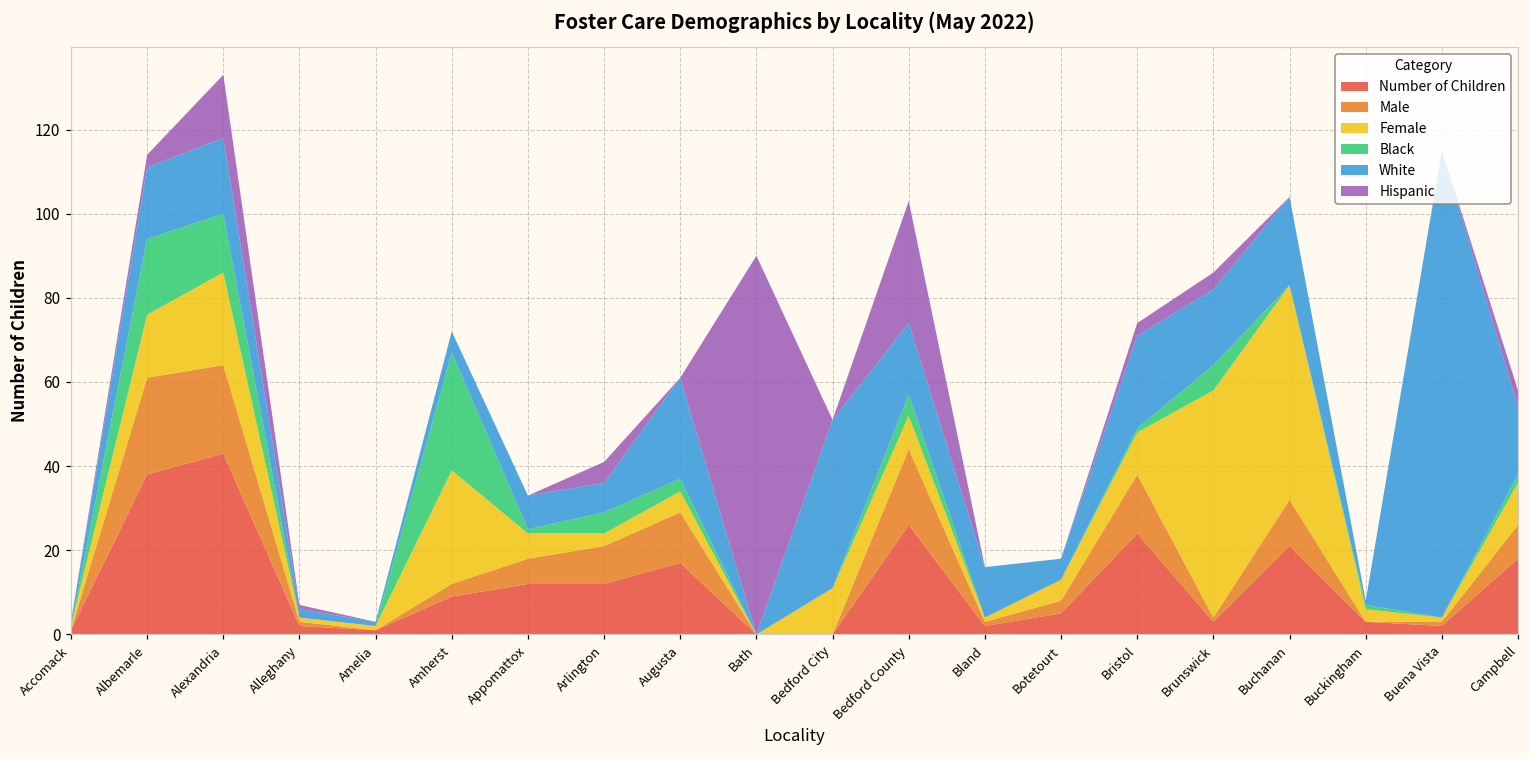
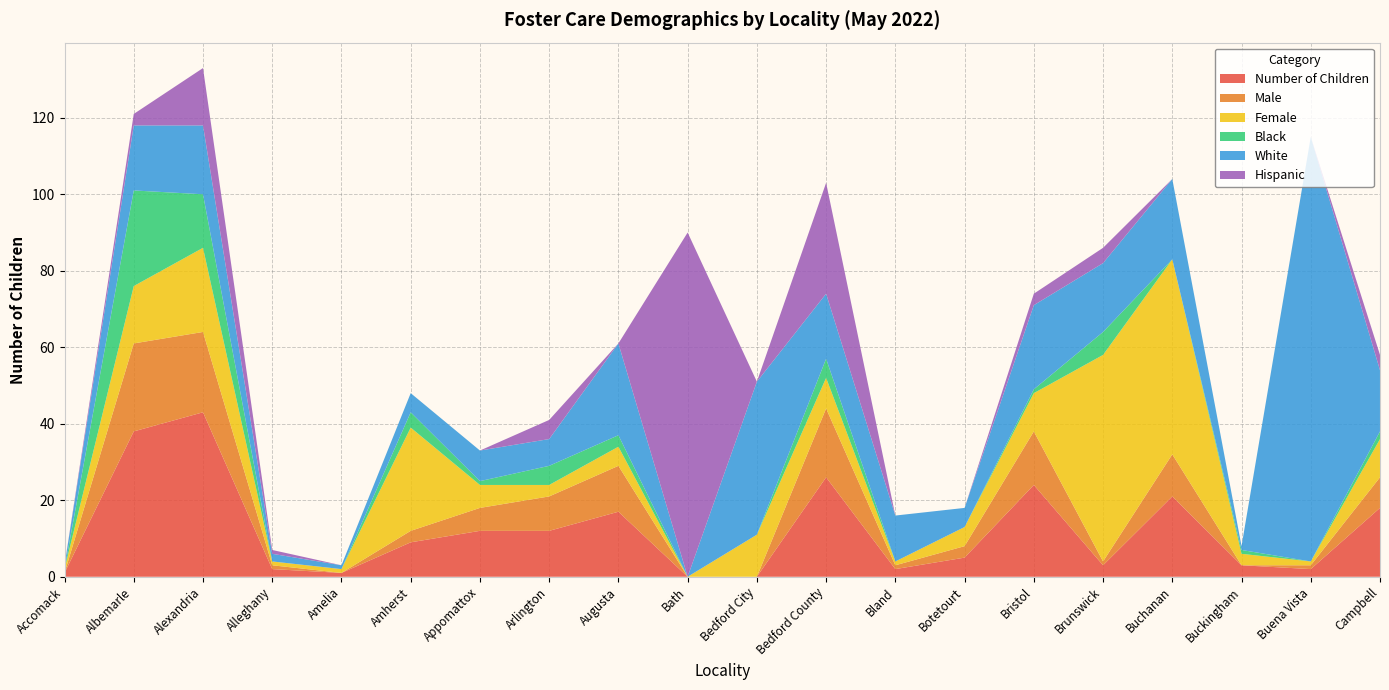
  {
    "Female": {
      "Albemarle": 15,
      "Alexandria": 22,
      "Amherst": 27,
      "Appomattox": 6,
      "Arlington": 3,
      "Augusta": 5,
      "Bedford County": 8,
      "Bristol": 10,
      "Brunswick": 54,
      "Buckingham": 3,
      "Campbell": 10
    },
    "Black": {
-     "Albemarle": 18,
+     "Albemarle": 25,
      "Alexandria": 14,
-     "Amherst": 28,
+     "Amherst": 4,
      "Appomattox": 1,
      "Arlington": 5,
      "Augusta": 3,
      "Bedford County": 5,
      "Bristol": 1,
      "Brunswick": 6,
      "Buckingham": 1,
      "Campbell": 2
    },
    "White": {
      "Albemarle": 17,
      "Alexandria": 18,
      "Alleghany": 2,
      "Arlington": 7,
      "Bedford County": 17,
      "Bristol": 22,
      "Brunswick": 18,
      "Campbell": 16
    },
    "Hispanic": {
      "Albemarle": 3,
      "Alexandria": 15,
      "Alleghany": 1,
      "Arlington": 5,
      "Bath": 90,
      "Bedford County": 29,
      "Bristol": 3,
      "Brunswick": 4,
      "Campbell": 4
    }
  }
